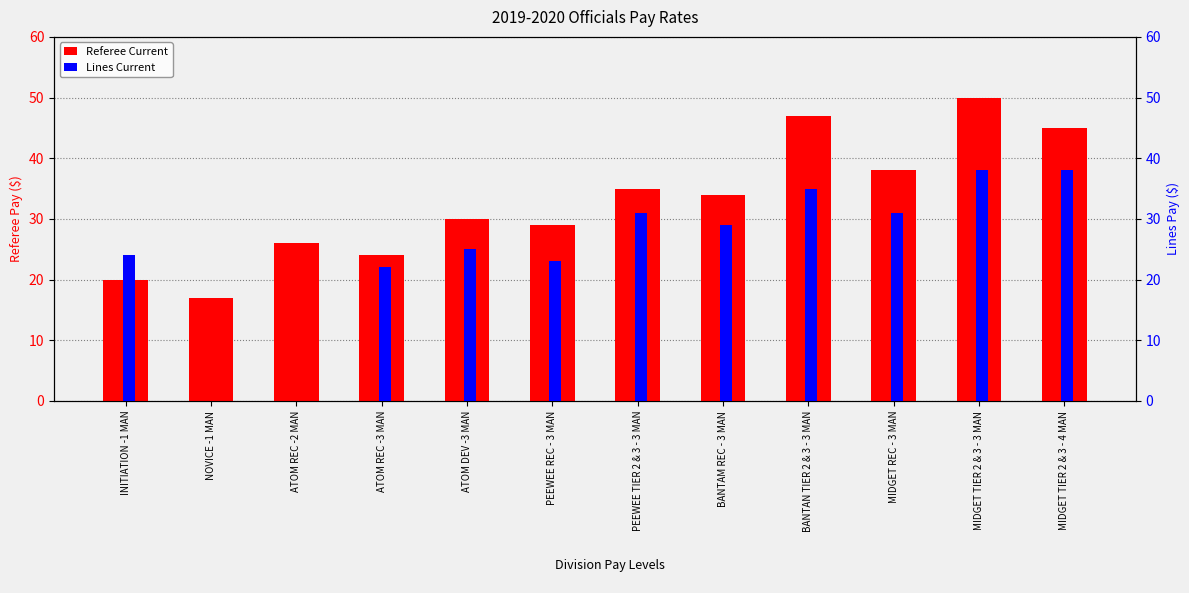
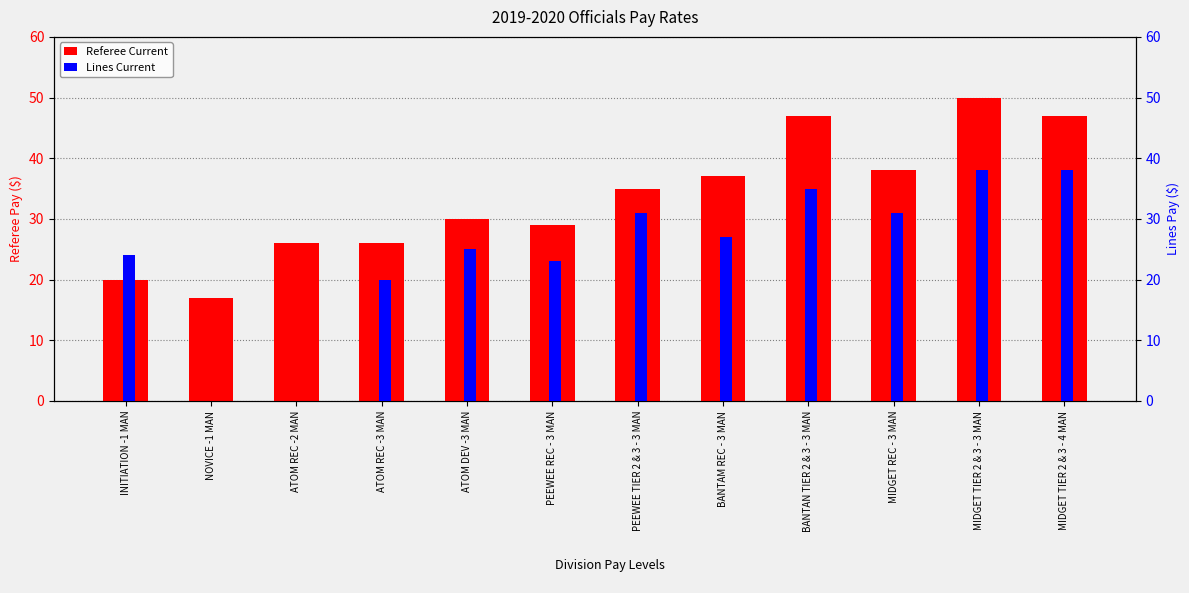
  {
    "Referee Current": {
      "INITIATION -1 MAN": 20,
      "NOVICE -1 MAN": 17,
      "ATOM REC -2 MAN": 26,
-     "ATOM REC -3 MAN": 24,
+     "ATOM REC -3 MAN": 26,
      "ATOM DEV -3 MAN": 30,
      "PEEWEE REC - 3 MAN": 29,
      "PEEWEE TIER 2 & 3 - 3 MAN": 35,
-     "BANTAM REC - 3 MAN": 34,
+     "BANTAM REC - 3 MAN": 37,
      "BANTAN TIER 2 & 3 - 3 MAN": 47,
      "MIDGET REC - 3 MAN": 38,
      "MIDGET TIER 2 & 3 - 3 MAN": 50,
-     "MIDGET TIER 2 & 3 - 4 MAN": 45
+     "MIDGET TIER 2 & 3 - 4 MAN": 47
    },
    "Lines Current": {
      "INITIATION -1 MAN": 24,
      "NOVICE -1 MAN": 0,
      "ATOM REC -2 MAN": 0,
-     "ATOM REC -3 MAN": 22,
+     "ATOM REC -3 MAN": 20,
      "ATOM DEV -3 MAN": 25,
      "PEEWEE REC - 3 MAN": 23,
      "PEEWEE TIER 2 & 3 - 3 MAN": 31,
-     "BANTAM REC - 3 MAN": 29,
+     "BANTAM REC - 3 MAN": 27,
      "BANTAN TIER 2 & 3 - 3 MAN": 35,
      "MIDGET REC - 3 MAN": 31,
      "MIDGET TIER 2 & 3 - 3 MAN": 38,
      "MIDGET TIER 2 & 3 - 4 MAN": 38
    }
  }
